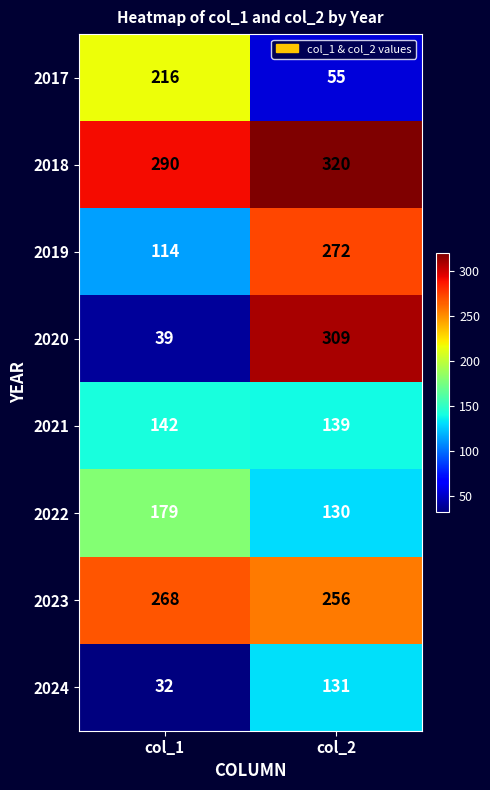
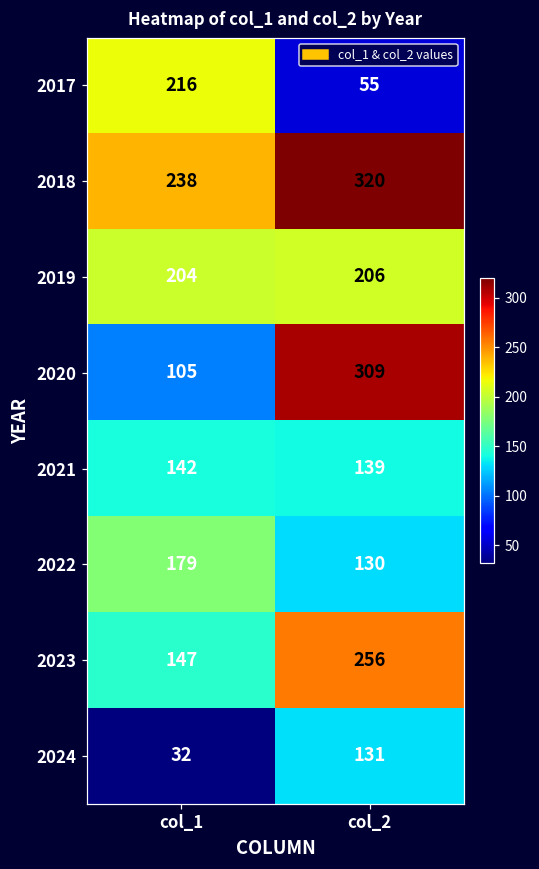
  {
    "2017": {
      "col_1": 216,
      "col_2": 55
    },
    "2018": {
-     "col_1": 290,
+     "col_1": 238,
      "col_2": 320
    },
    "2019": {
-     "col_1": 114,
-     "col_2": 272
+     "col_1": 204,
+     "col_2": 206
    },
    "2020": {
-     "col_1": 39,
+     "col_1": 105,
      "col_2": 309
    },
    "2021": {
      "col_1": 142,
      "col_2": 139
    },
    "2022": {
      "col_1": 179,
      "col_2": 130
    },
    "2023": {
-     "col_1": 268,
+     "col_1": 147,
      "col_2": 256
    },
    "2024": {
      "col_1": 32,
      "col_2": 131
    }
  }
